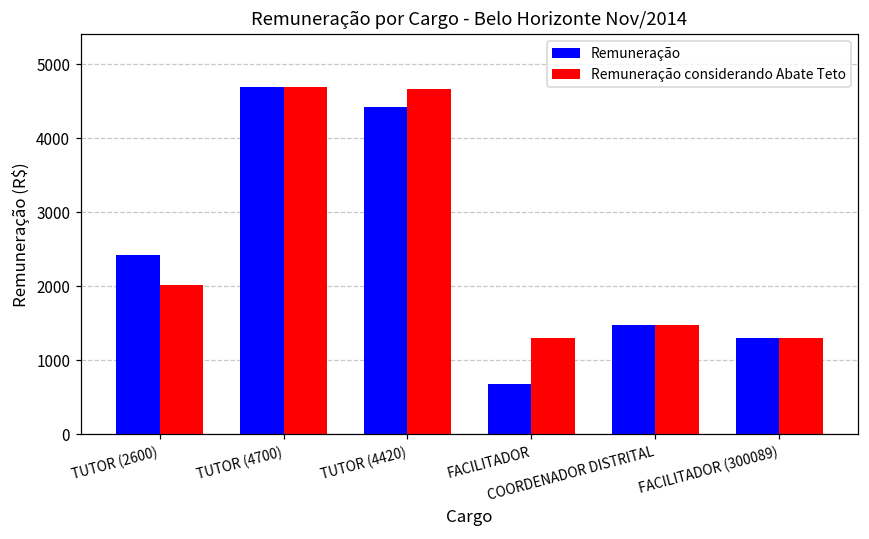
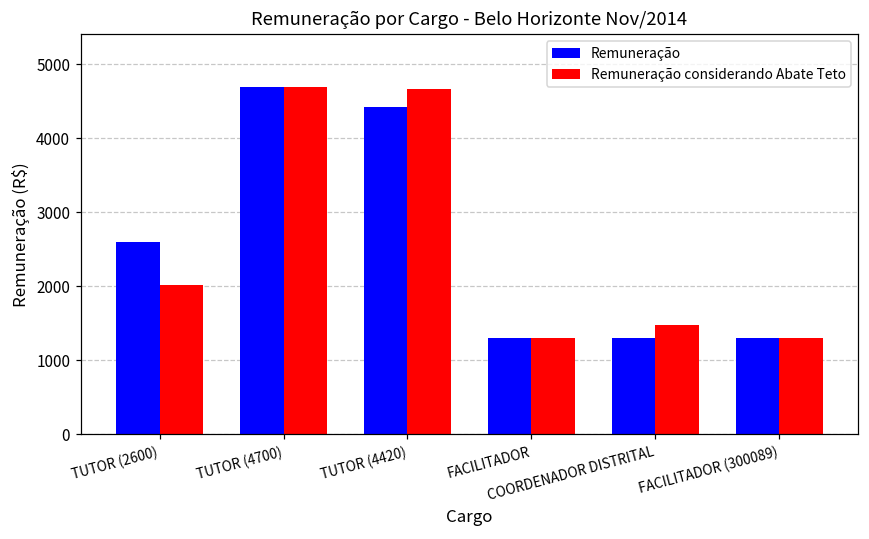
  {
    "Remuneração": {
-     "TUTOR (2600)": 2400,
+     "TUTOR (2600)": 2600,
      "TUTOR (4700)": 4700,
      "TUTOR (4420)": 4400,
-     "FACILITADOR": 700,
-     "COORDENADOR DISTRITAL": 1500,
+     "FACILITADOR": 1300,
+     "COORDENADOR DISTRITAL": 1300,
      "FACILITADOR (300089)": 1300
    },
    "Remuneração considerando Abate Teto": {
      "TUTOR (2600)": 2000,
      "TUTOR (4700)": 4700,
      "TUTOR (4420)": 4700,
      "FACILITADOR": 1300,
      "COORDENADOR DISTRITAL": 1500,
      "FACILITADOR (300089)": 1300
    }
  }
